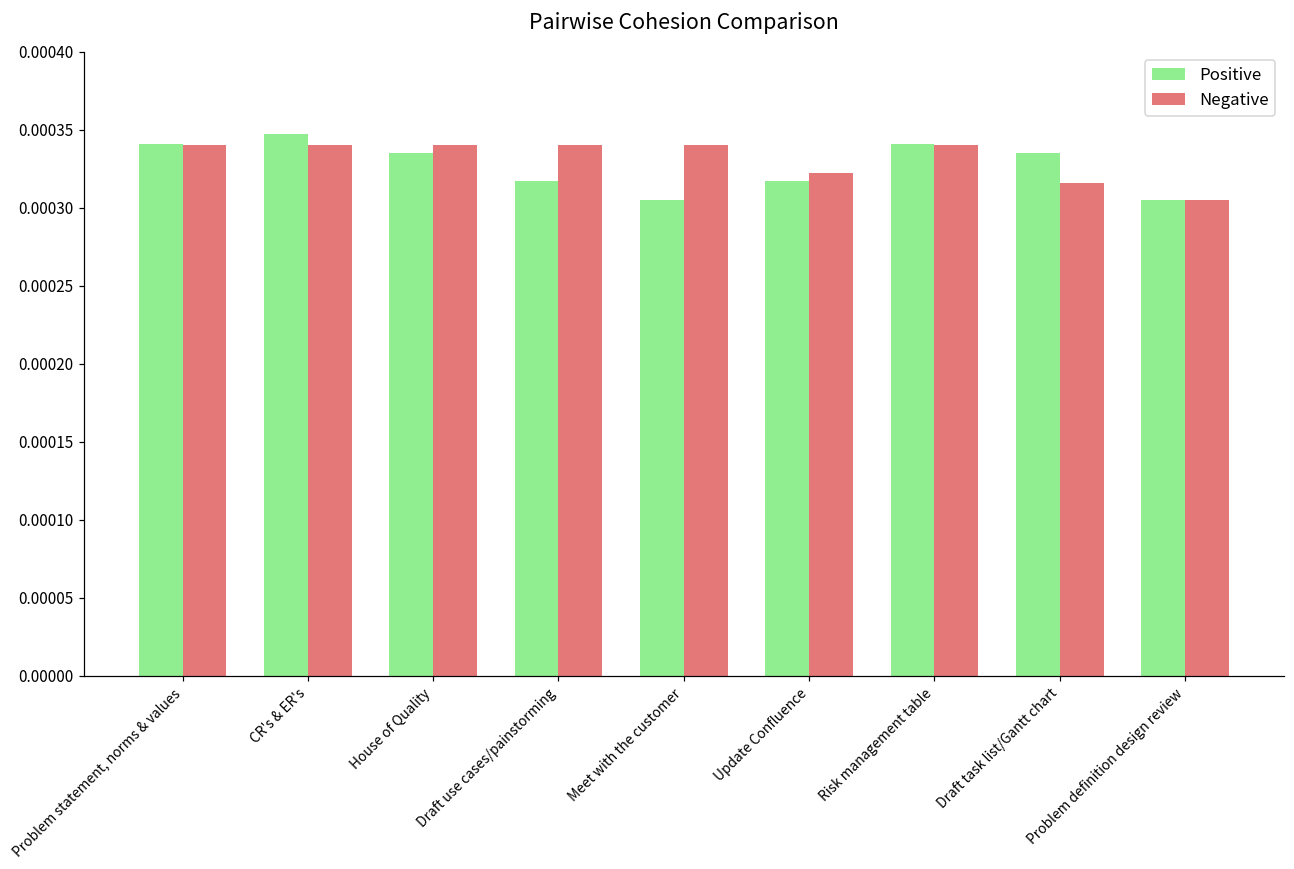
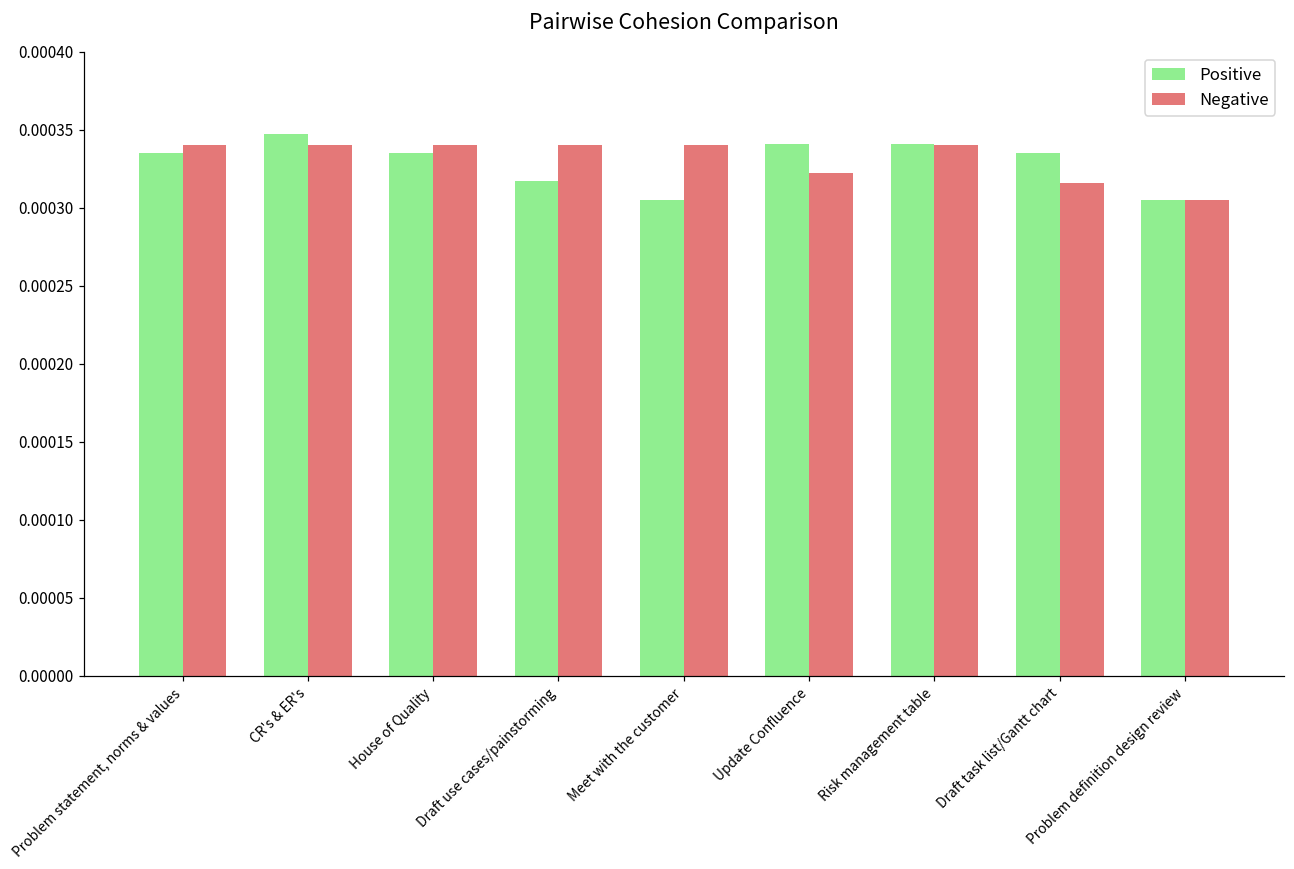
  {
    "Positive": {
-     "Problem statement, norms & values": 0.000341,
+     "Problem statement, norms & values": 0.000335,
      "CR's & ER's": 0.000347,
      "House of Quality": 0.000335,
      "Draft use cases/painstorming": 0.000317,
      "Meet with the customer": 0.000305,
-     "Update Confluence": 0.000317,
+     "Update Confluence": 0.000341,
      "Risk management table": 0.000341,
      "Draft task list/Gantt chart": 0.000335,
      "Problem definition design review": 0.000305
    },
    "Negative": {
      "Problem statement, norms & values": 0.000340,
      "CR's & ER's": 0.000340,
      "House of Quality": 0.000340,
      "Draft use cases/painstorming": 0.000340,
      "Meet with the customer": 0.000340,
      "Update Confluence": 0.000322,
      "Risk management table": 0.000340,
      "Draft task list/Gantt chart": 0.000316,
      "Problem definition design review": 0.000305
    }
  }
